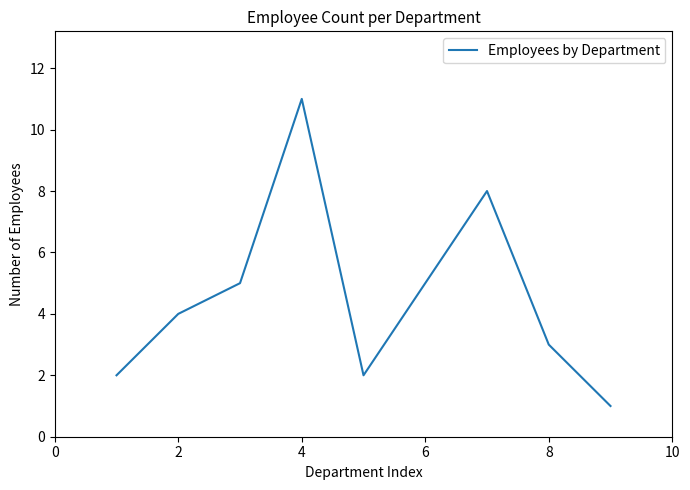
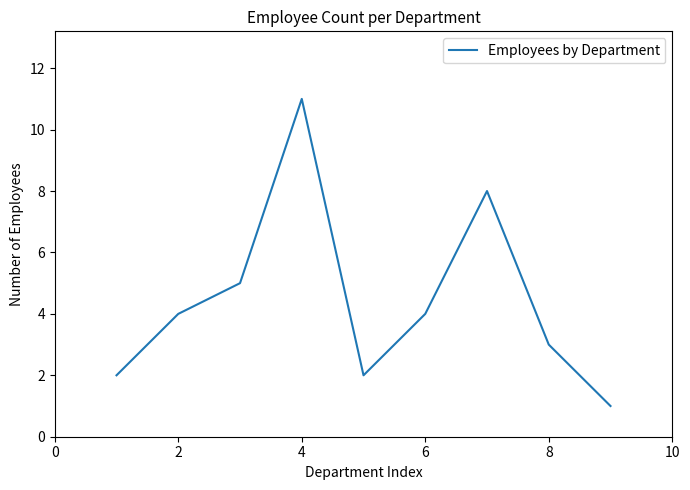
  {
    "2": 4,
    "4": 11,
-   "6": 5,
+   "6": 4,
    "8": 3
  }
